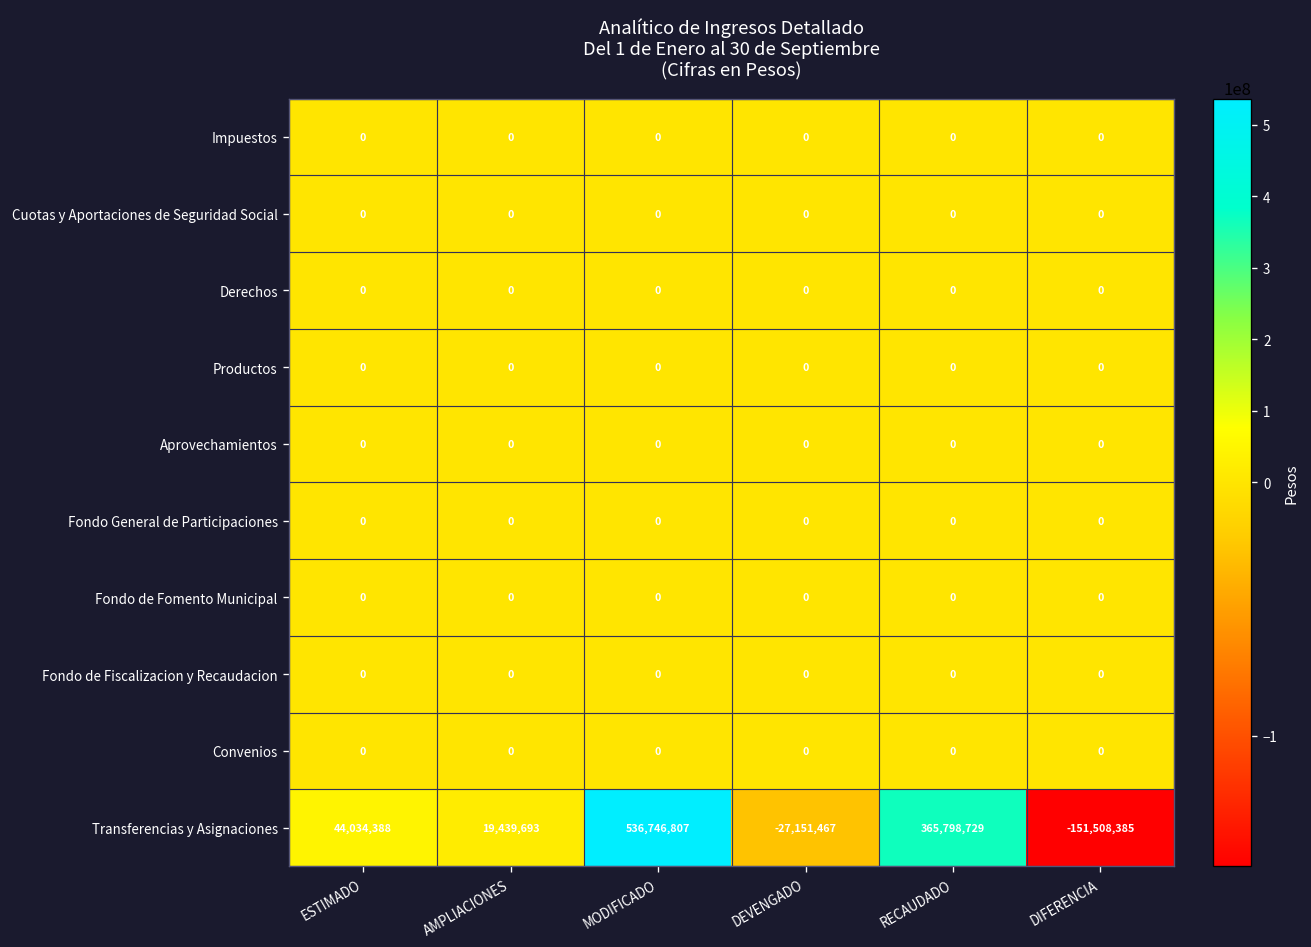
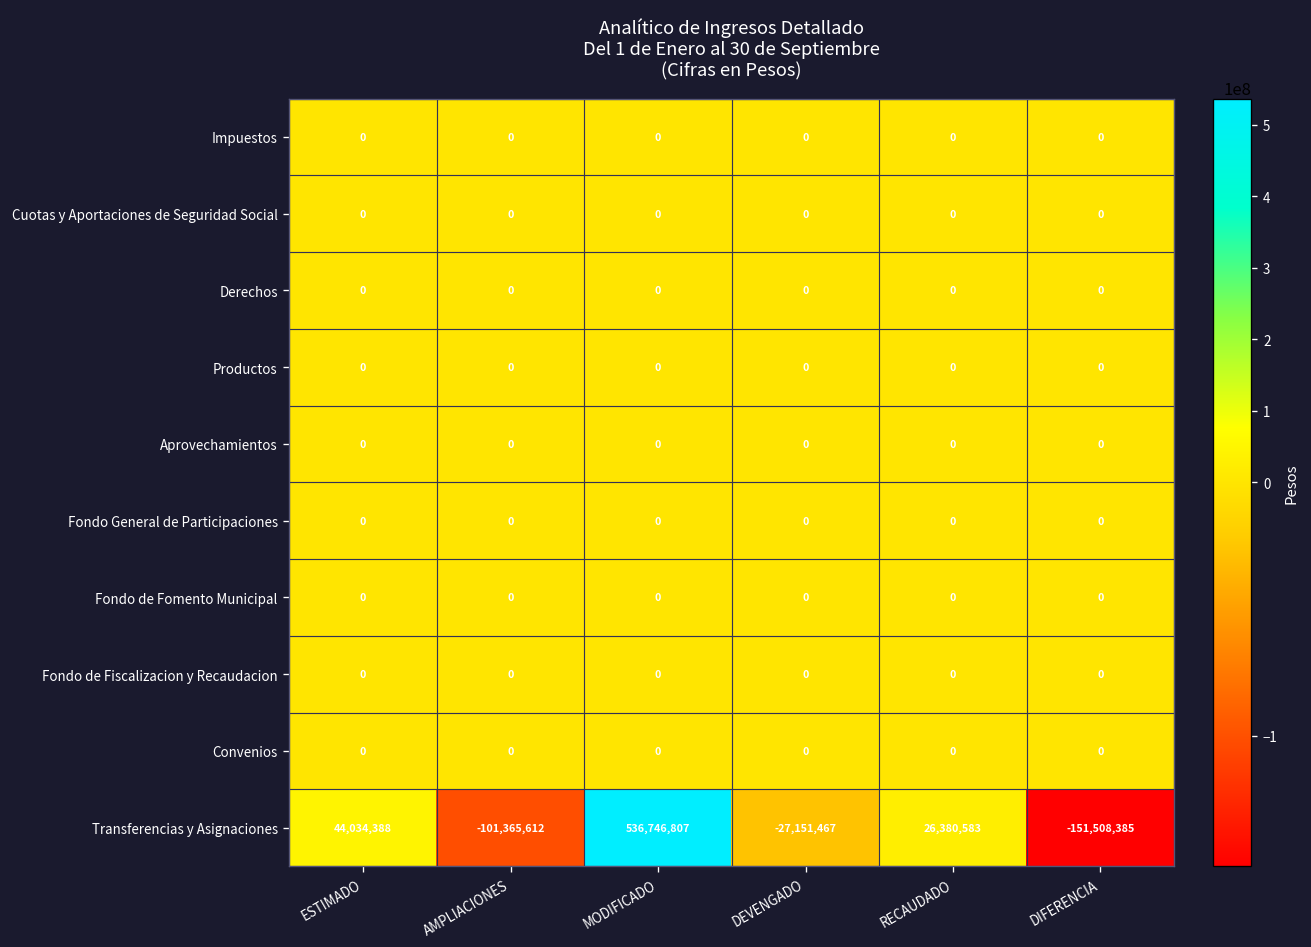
  {
    "Impuestos": {
      "ESTIMADO": "0",
      "AMPLIACIONES": "0",
      "MODIFICADO": "0",
      "DEVENGADO": "0",
      "RECAUDADO": "0",
      "DIFERENCIA": "0"
    },
    "Cuotas y Aportaciones de Seguridad Social": {
      "ESTIMADO": "0",
      "AMPLIACIONES": "0",
      "MODIFICADO": "0",
      "DEVENGADO": "0",
      "RECAUDADO": "0",
      "DIFERENCIA": "0"
    },
    "Derechos": {
      "ESTIMADO": "0",
      "AMPLIACIONES": "0",
      "MODIFICADO": "0",
      "DEVENGADO": "0",
      "RECAUDADO": "0",
      "DIFERENCIA": "0"
    },
    "Productos": {
      "ESTIMADO": "0",
      "AMPLIACIONES": "0",
      "MODIFICADO": "0",
      "DEVENGADO": "0",
      "RECAUDADO": "0",
      "DIFERENCIA": "0"
    },
    "Aprovechamientos": {
      "ESTIMADO": "0",
      "AMPLIACIONES": "0",
      "MODIFICADO": "0",
      "DEVENGADO": "0",
      "RECAUDADO": "0",
      "DIFERENCIA": "0"
    },
    "Fondo General de Participaciones": {
      "ESTIMADO": "0",
      "AMPLIACIONES": "0",
      "MODIFICADO": "0",
      "DEVENGADO": "0",
      "RECAUDADO": "0",
      "DIFERENCIA": "0"
    },
    "Fondo de Fomento Municipal": {
      "ESTIMADO": "0",
      "AMPLIACIONES": "0",
      "MODIFICADO": "0",
      "DEVENGADO": "0",
      "RECAUDADO": "0",
      "DIFERENCIA": "0"
    },
    "Fondo de Fiscalizacion y Recaudacion": {
      "ESTIMADO": "0",
      "AMPLIACIONES": "0",
      "MODIFICADO": "0",
      "DEVENGADO": "0",
      "RECAUDADO": "0",
      "DIFERENCIA": "0"
    },
    "Convenios": {
      "ESTIMADO": "0",
      "AMPLIACIONES": "0",
      "MODIFICADO": "0",
      "DEVENGADO": "0",
      "RECAUDADO": "0",
      "DIFERENCIA": "0"
    },
    "Transferencias y Asignaciones": {
      "ESTIMADO": "44,034,388",
-     "AMPLIACIONES": "19,439,693",
+     "AMPLIACIONES": "-101,365,612",
      "MODIFICADO": "536,746,807",
      "DEVENGADO": "-27,151,467",
-     "RECAUDADO": "365,798,729",
+     "RECAUDADO": "26,380,583",
      "DIFERENCIA": "-151,508,385"
    }
  }
